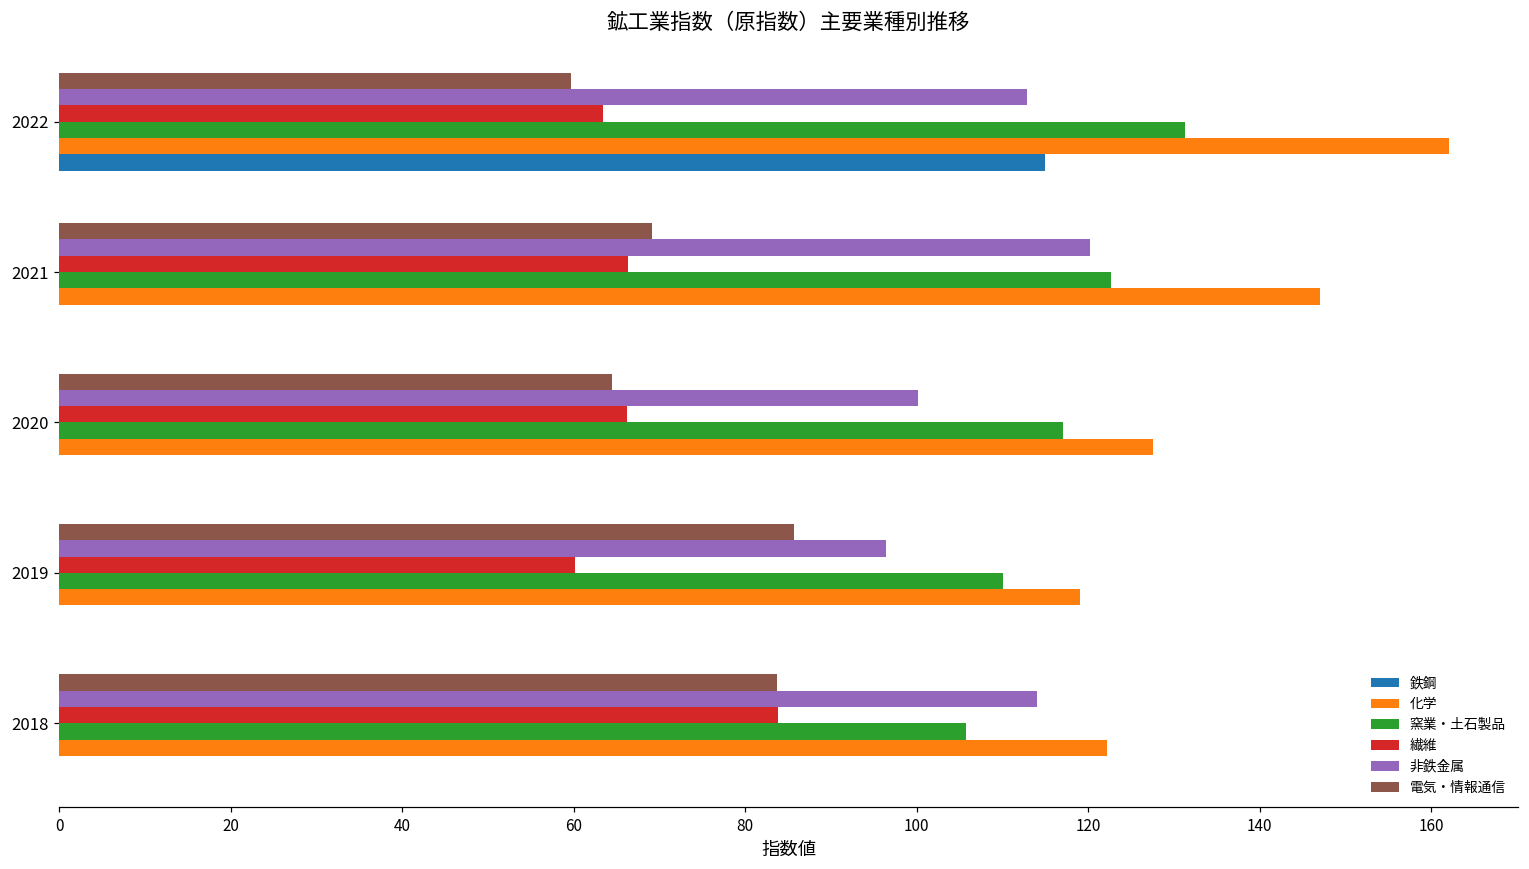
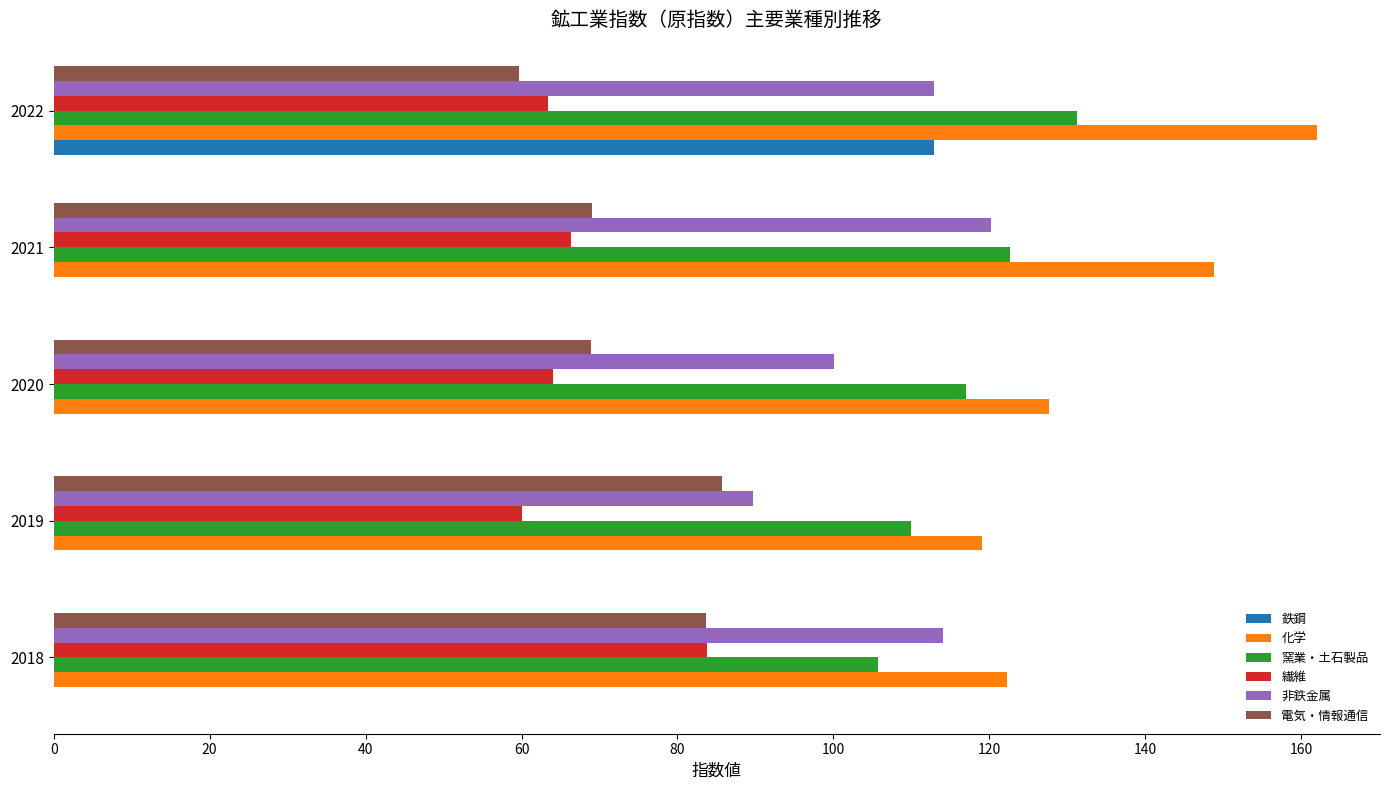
  {
    "鉄鋼": {
-     "2022": 115,
+     "2022": 113,
      "2021": 0,
      "2020": 0,
      "2019": 0,
      "2018": 0
    },
    "化学": {
      "2022": 162,
-     "2021": 147,
+     "2021": 149,
      "2020": 128,
      "2019": 119,
      "2018": 122
    },
    "窯業・土石製品": {
      "2022": 131,
      "2021": 123,
      "2020": 117,
      "2019": 110,
      "2018": 106
    },
    "繊維": {
      "2022": 63,
      "2021": 66,
-     "2020": 66,
+     "2020": 64,
      "2019": 60,
      "2018": 84
    },
    "非鉄金属": {
      "2022": 113,
      "2021": 120,
      "2020": 100,
-     "2019": 96,
+     "2019": 90,
      "2018": 114
    },
    "電気・情報通信": {
      "2022": 60,
      "2021": 69,
-     "2020": 65,
+     "2020": 69,
      "2019": 86,
      "2018": 84
    }
  }
